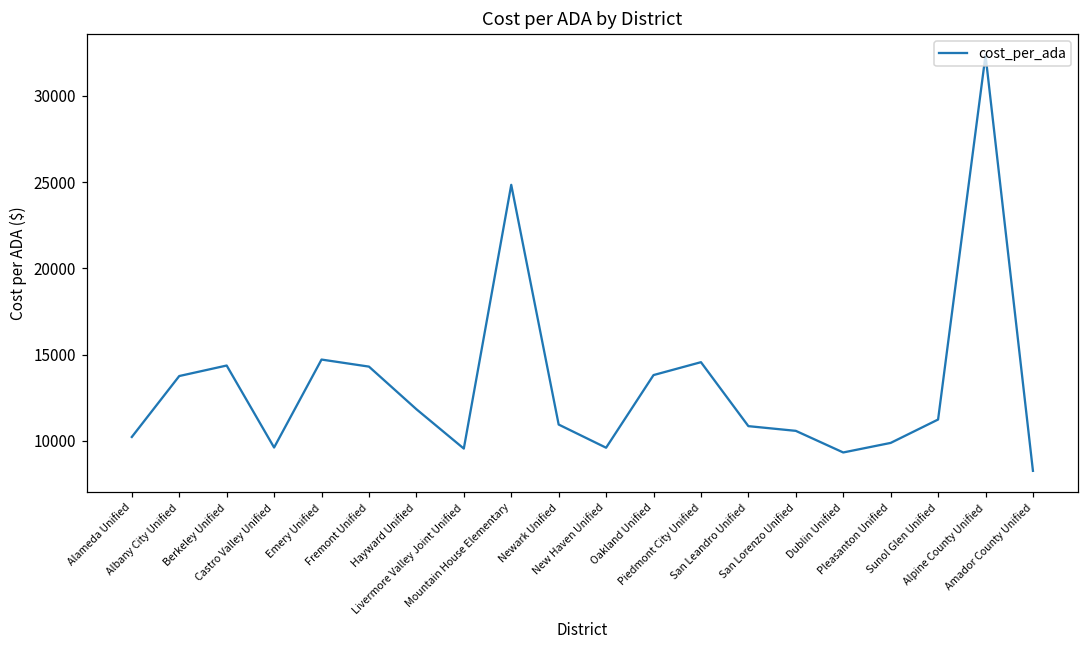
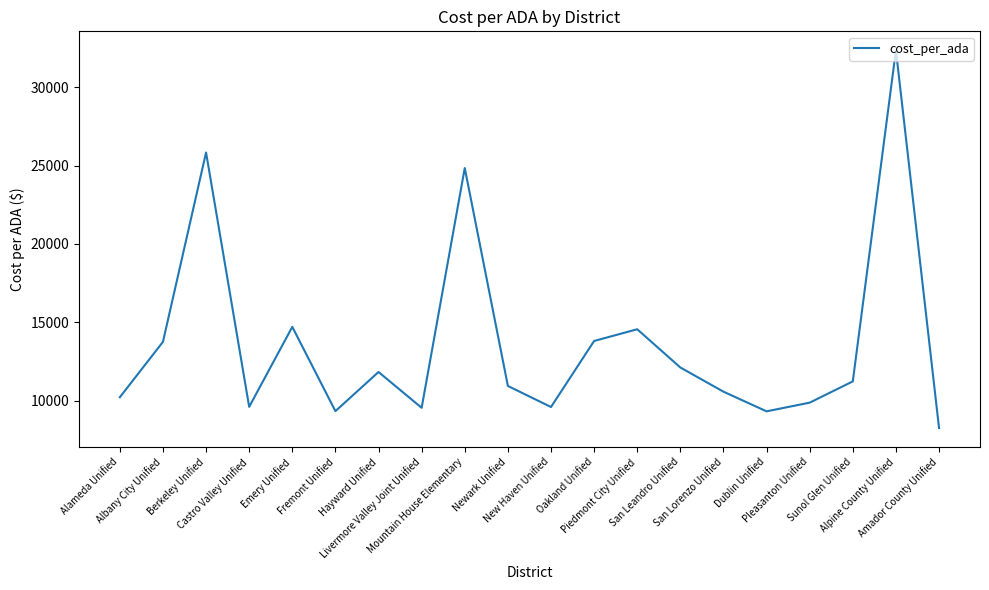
  {
    "Alameda Unified": 10200,
    "Albany City Unified": 13800,
-   "Berkeley Unified": 14400,
+   "Berkeley Unified": 25800,
    "Castro Valley Unified": 9600,
    "Emery Unified": 14700,
-   "Fremont Unified": 14300,
+   "Fremont Unified": 9300,
    "Hayward Unified": 11800,
    "Livermore Valley Joint Unified": 9500,
    "Mountain House Elementary": 24800,
    "Newark Unified": 10900,
    "New Haven Unified": 9600,
    "Oakland Unified": 13800,
    "Piedmont City Unified": 14600,
-   "San Leandro Unified": 10900,
+   "San Leandro Unified": 12100,
    "San Lorenzo Unified": 10600,
    "Dublin Unified": 9300,
    "Pleasanton Unified": 9900,
    "Sunol Glen Unified": 11200,
    "Amador County Unified": 8300
  }
